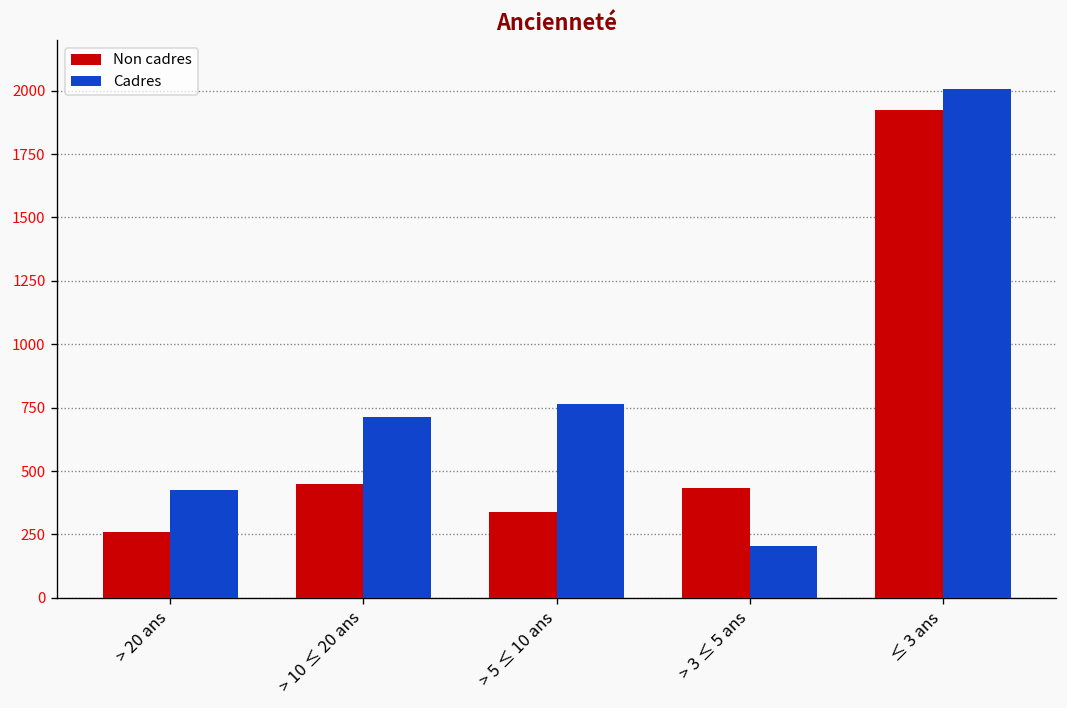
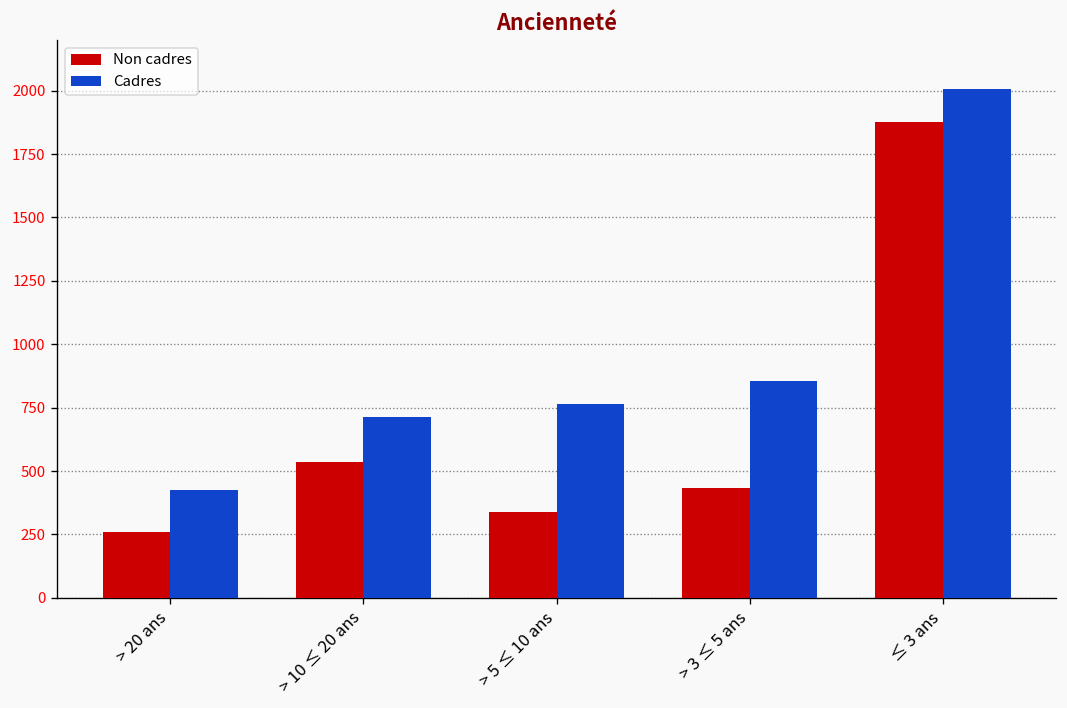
  {
    "Non cadres": {
      "> 20 ans": 260,
-     "> 10 ≤ 20 ans": 450,
+     "> 10 ≤ 20 ans": 530,
      "> 5 ≤ 10 ans": 340,
      "> 3 ≤ 5 ans": 430,
-     "≤ 3 ans": 1920
+     "≤ 3 ans": 1880
    },
    "Cadres": {
      "> 20 ans": 420,
      "> 10 ≤ 20 ans": 710,
      "> 5 ≤ 10 ans": 770,
-     "> 3 ≤ 5 ans": 210,
+     "> 3 ≤ 5 ans": 860,
      "≤ 3 ans": 2010
    }
  }
